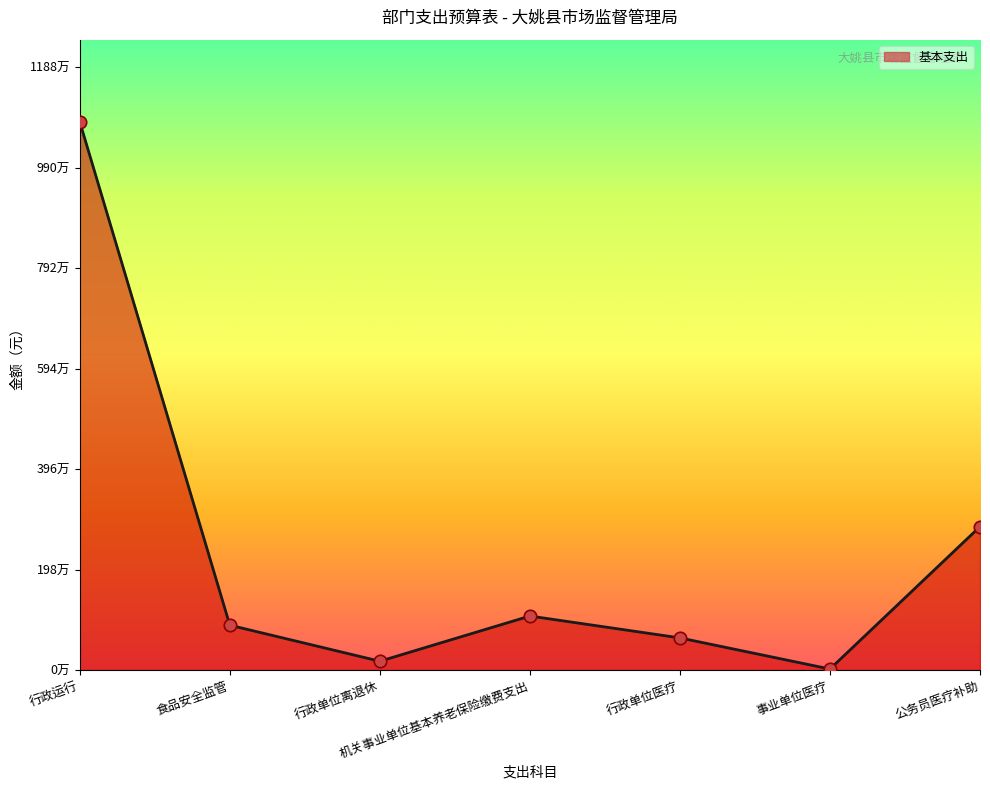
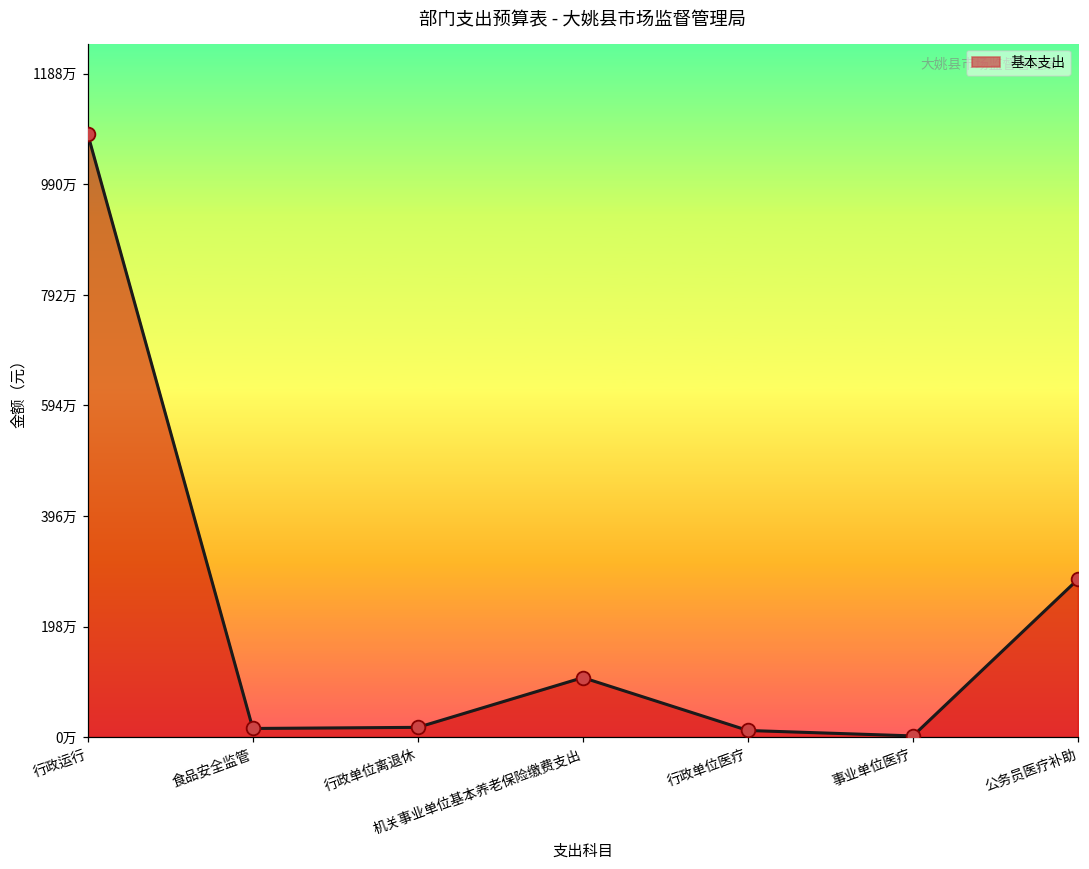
  {
    "行政运行": "1080万",
-   "食品安全监管": "90万",
+   "食品安全监管": "20万",
    "行政单位离退休": "20万",
    "机关事业单位基本养老保险缴费支出": "110万",
-   "行政单位医疗": "60万",
+   "行政单位医疗": "10万",
    "事业单位医疗": "0万",
    "公务员医疗补助": "280万"
  }
